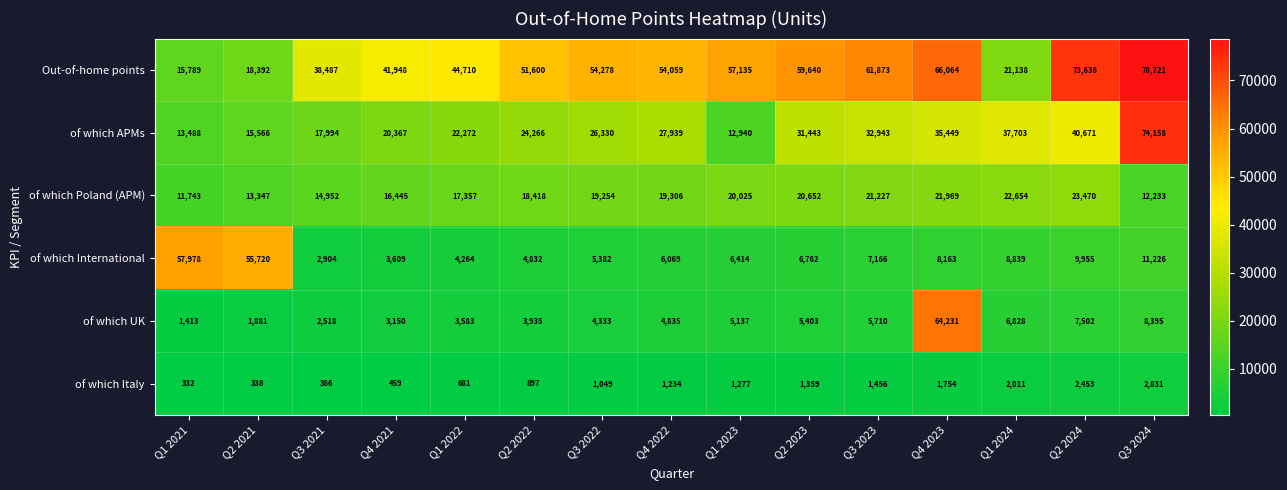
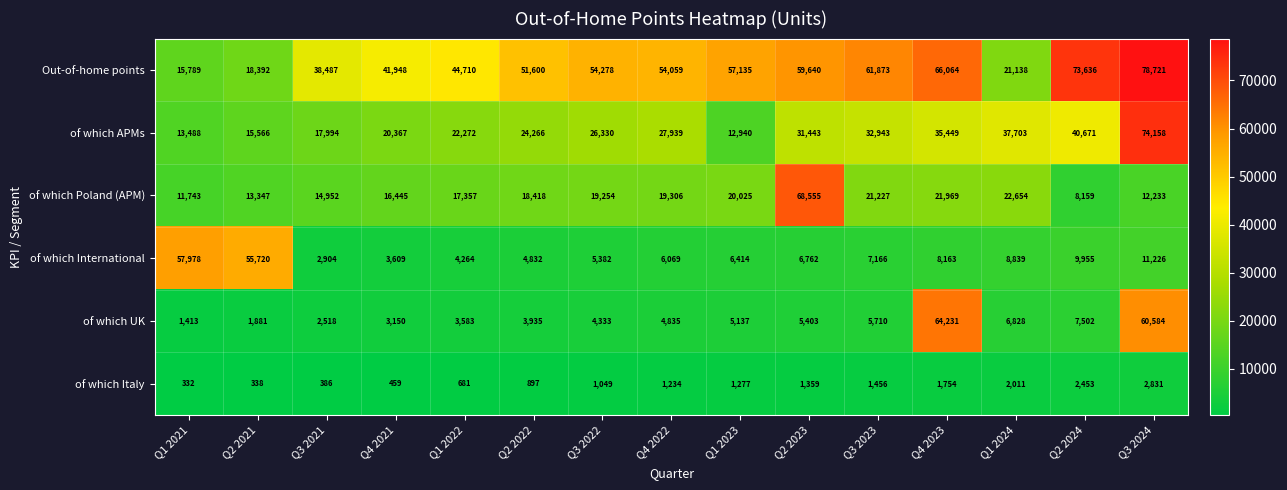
  {
    "Out-of-home points": {
      "Q1 2021": "15,789",
      "Q2 2021": "18,392",
      "Q3 2021": "38,487",
      "Q4 2021": "41,948",
      "Q1 2022": "44,710",
      "Q2 2022": "51,600",
      "Q3 2022": "54,278",
      "Q4 2022": "54,059",
      "Q1 2023": "57,135",
      "Q2 2023": "59,640",
      "Q3 2023": "61,873",
      "Q4 2023": "66,064",
      "Q1 2024": "21,138",
      "Q2 2024": "73,636",
      "Q3 2024": "78,721"
    },
    "of which APMs": {
      "Q1 2021": "13,488",
      "Q2 2021": "15,566",
      "Q3 2021": "17,994",
      "Q4 2021": "20,367",
      "Q1 2022": "22,272",
      "Q2 2022": "24,266",
      "Q3 2022": "26,330",
      "Q4 2022": "27,939",
      "Q1 2023": "12,940",
      "Q2 2023": "31,443",
      "Q3 2023": "32,943",
      "Q4 2023": "35,449",
      "Q1 2024": "37,703",
      "Q2 2024": "40,671",
      "Q3 2024": "74,158"
    },
    "of which Poland (APM)": {
      "Q1 2021": "11,743",
      "Q2 2021": "13,347",
      "Q3 2021": "14,952",
      "Q4 2021": "16,445",
      "Q1 2022": "17,357",
      "Q2 2022": "18,418",
      "Q3 2022": "19,254",
      "Q4 2022": "19,306",
      "Q1 2023": "20,025",
-     "Q2 2023": "20,652",
+     "Q2 2023": "68,555",
      "Q3 2023": "21,227",
      "Q4 2023": "21,969",
      "Q1 2024": "22,654",
-     "Q2 2024": "23,470",
+     "Q2 2024": "8,159",
      "Q3 2024": "12,233"
    },
    "of which International": {
      "Q1 2021": "57,978",
      "Q2 2021": "55,720",
      "Q3 2021": "2,904",
      "Q4 2021": "3,609",
      "Q1 2022": "4,264",
      "Q2 2022": "4,832",
      "Q3 2022": "5,382",
      "Q4 2022": "6,069",
      "Q1 2023": "6,414",
      "Q2 2023": "6,762",
      "Q3 2023": "7,166",
      "Q4 2023": "8,163",
      "Q1 2024": "8,839",
      "Q2 2024": "9,955",
      "Q3 2024": "11,226"
    },
    "of which UK": {
      "Q1 2021": "1,413",
      "Q2 2021": "1,881",
      "Q3 2021": "2,518",
      "Q4 2021": "3,150",
      "Q1 2022": "3,583",
      "Q2 2022": "3,935",
      "Q3 2022": "4,333",
      "Q4 2022": "4,835",
      "Q1 2023": "5,137",
      "Q2 2023": "5,403",
      "Q3 2023": "5,710",
      "Q4 2023": "64,231",
      "Q1 2024": "6,828",
      "Q2 2024": "7,502",
-     "Q3 2024": "8,395"
+     "Q3 2024": "60,584"
    },
    "of which Italy": {
      "Q1 2021": "332",
      "Q2 2021": "338",
      "Q3 2021": "386",
      "Q4 2021": "459",
      "Q1 2022": "681",
      "Q2 2022": "897",
      "Q3 2022": "1,049",
      "Q4 2022": "1,234",
      "Q1 2023": "1,277",
      "Q2 2023": "1,359",
      "Q3 2023": "1,456",
      "Q4 2023": "1,754",
      "Q1 2024": "2,011",
      "Q2 2024": "2,453",
      "Q3 2024": "2,831"
    }
  }
